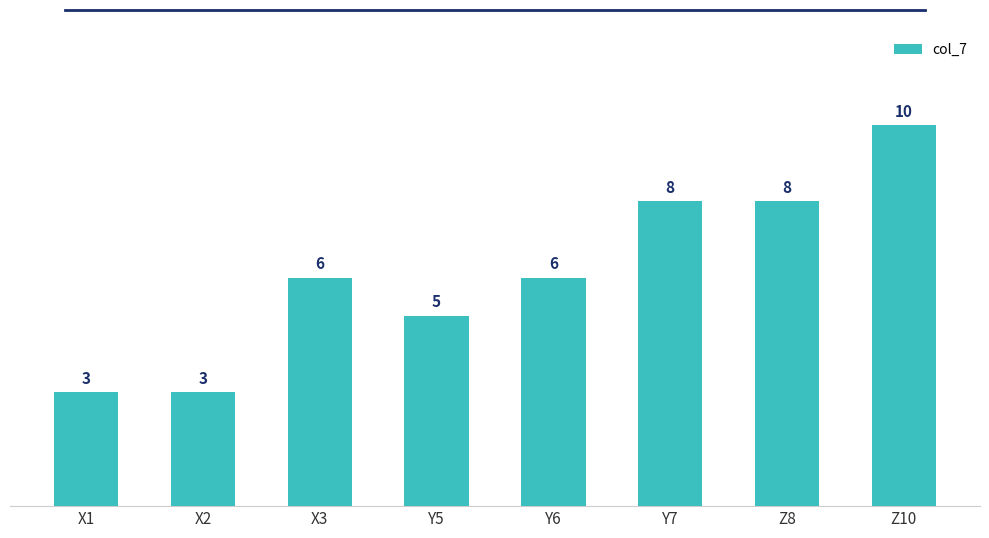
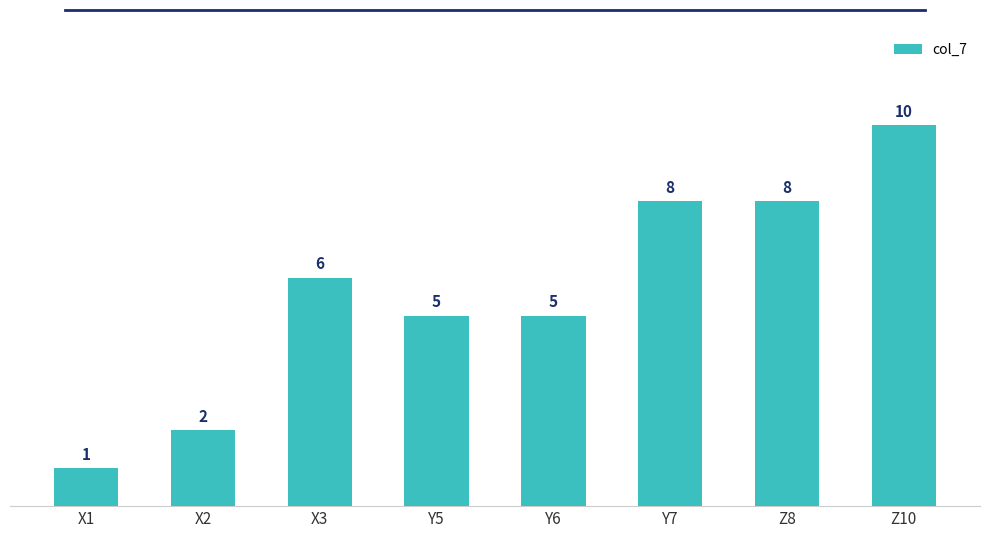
  {
-   "X1": 3,
-   "X2": 3,
+   "X1": 1,
+   "X2": 2,
    "X3": 6,
    "Y5": 5,
-   "Y6": 6,
+   "Y6": 5,
    "Y7": 8,
    "Z8": 8,
    "Z10": 10
  }
